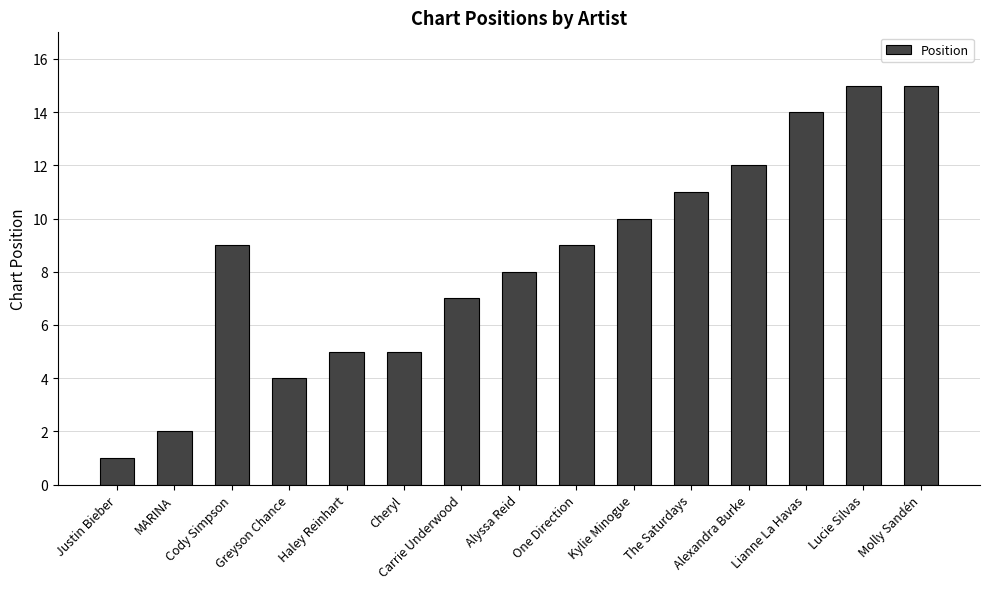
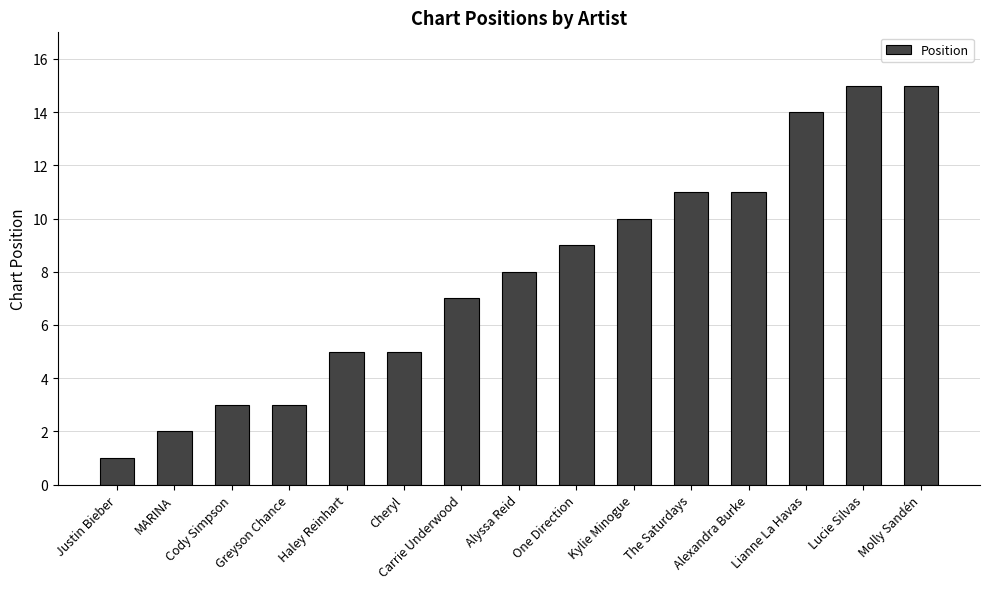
  {
    "Justin Bieber": 1,
    "MARINA": 2,
-   "Cody Simpson": 9,
-   "Greyson Chance": 4,
+   "Cody Simpson": 3,
+   "Greyson Chance": 3,
    "Haley Reinhart": 5,
    "Cheryl": 5,
    "Carrie Underwood": 7,
    "Alyssa Reid": 8,
    "One Direction": 9,
    "Kylie Minogue": 10,
    "The Saturdays": 11,
-   "Alexandra Burke": 12,
+   "Alexandra Burke": 11,
    "Lianne La Havas": 14,
    "Lucie Silvas": 15,
    "Molly Sandén": 15
  }
